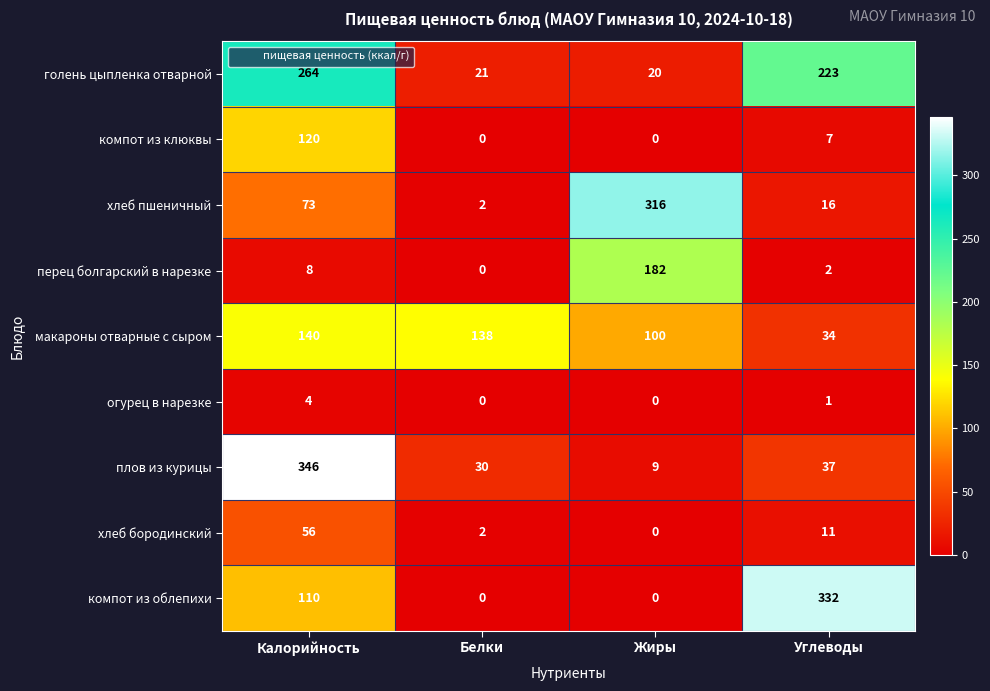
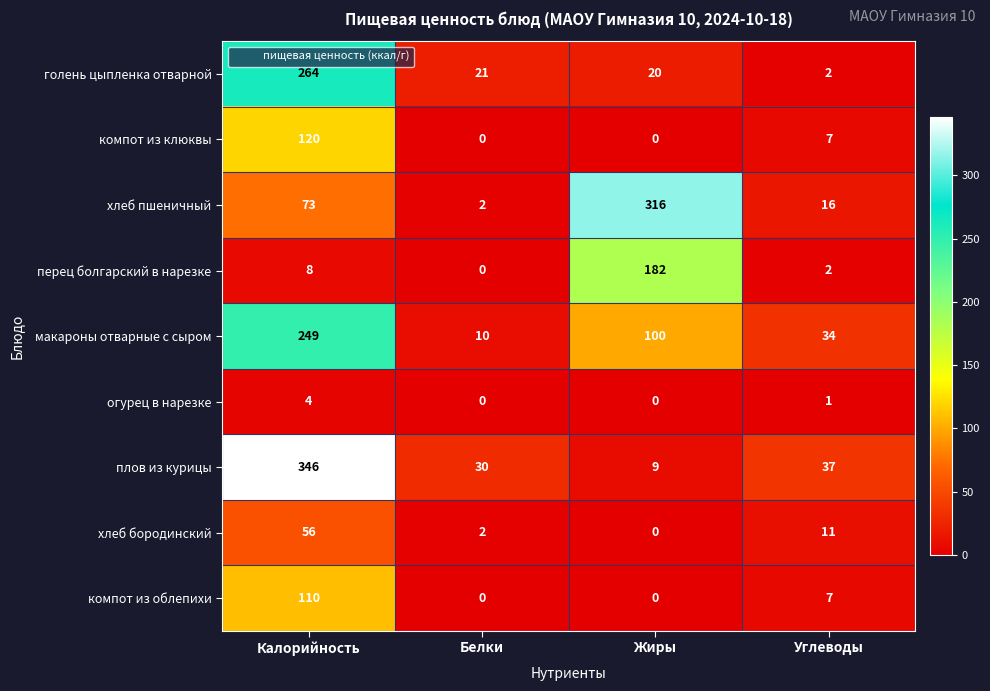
  {
    "голень цыпленка отварной": {
      "Калорийность": 264,
      "Белки": 21,
      "Жиры": 20,
-     "Углеводы": 223
+     "Углеводы": 2
    },
    "компот из клюквы": {
      "Калорийность": 120,
      "Белки": 0,
      "Жиры": 0,
      "Углеводы": 7
    },
    "хлеб пшеничный": {
      "Калорийность": 73,
      "Белки": 2,
      "Жиры": 316,
      "Углеводы": 16
    },
    "перец болгарский в нарезке": {
      "Калорийность": 8,
      "Белки": 0,
      "Жиры": 182,
      "Углеводы": 2
    },
    "макароны отварные с сыром": {
-     "Калорийность": 140,
-     "Белки": 138,
+     "Калорийность": 249,
+     "Белки": 10,
      "Жиры": 100,
      "Углеводы": 34
    },
    "огурец в нарезке": {
      "Калорийность": 4,
      "Белки": 0,
      "Жиры": 0,
      "Углеводы": 1
    },
    "плов из курицы": {
      "Калорийность": 346,
      "Белки": 30,
      "Жиры": 9,
      "Углеводы": 37
    },
    "хлеб бородинский": {
      "Калорийность": 56,
      "Белки": 2,
      "Жиры": 0,
      "Углеводы": 11
    },
    "компот из облепихи": {
      "Калорийность": 110,
      "Белки": 0,
      "Жиры": 0,
-     "Углеводы": 332
+     "Углеводы": 7
    }
  }
